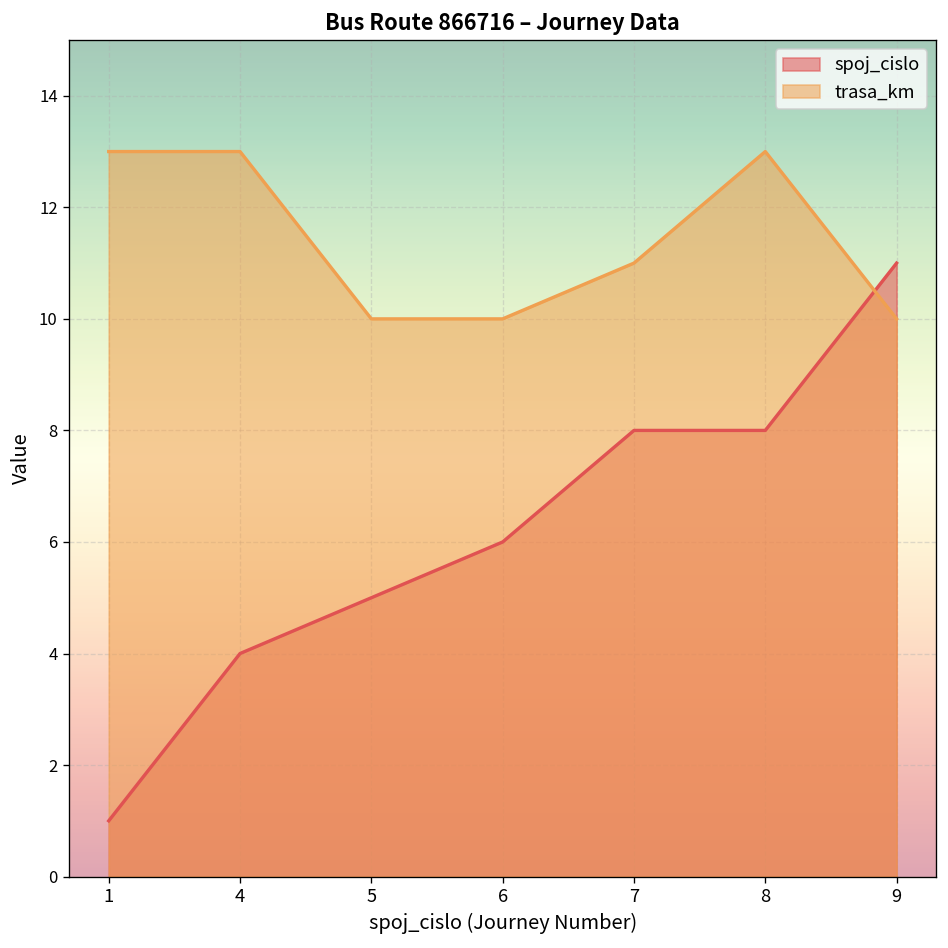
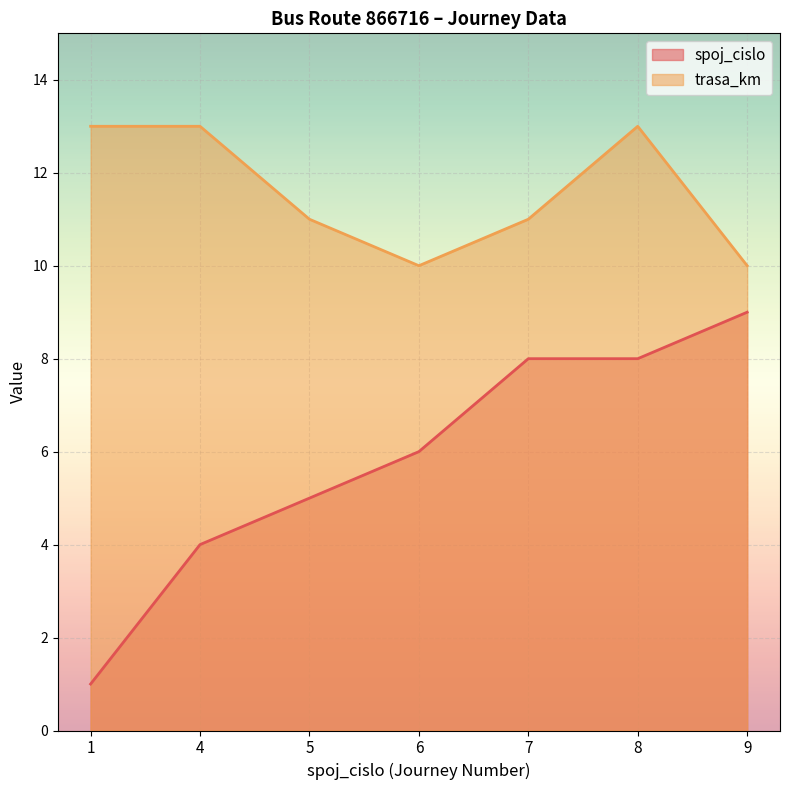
  {
    "spoj_cislo": {
      "1": 1,
      "4": 4,
      "5": 5,
      "6": 6,
      "7": 8,
      "8": 8,
-     "9": 11
+     "9": 9
    },
    "trasa_km": {
      "1": 13,
      "4": 13,
-     "5": 10,
+     "5": 11,
      "6": 10,
      "7": 11,
      "8": 13,
      "9": 10
    }
  }
